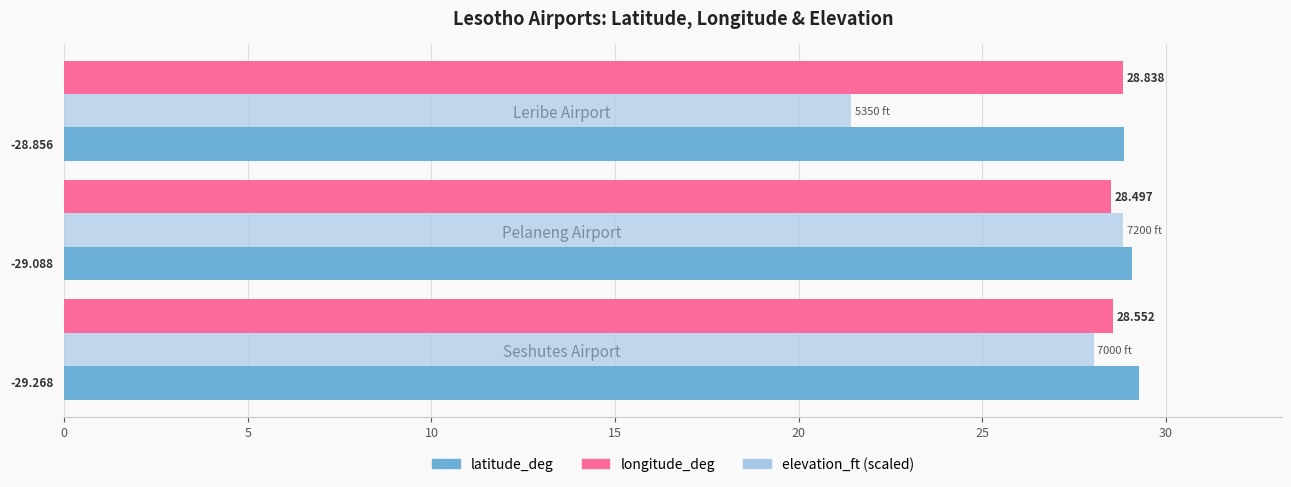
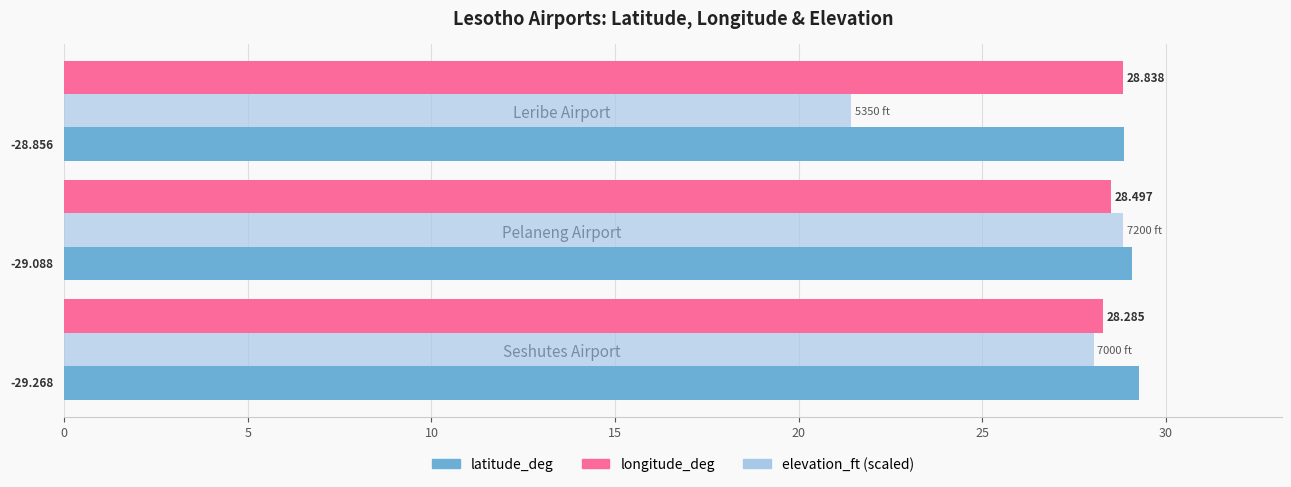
  {
    "latitude_deg": {
      "Leribe Airport": 28.9,
      "Pelaneng Airport": 29.1,
      "Seshutes Airport": 29.3
    },
    "longitude_deg": {
      "Leribe Airport": 28.838,
      "Pelaneng Airport": 28.497,
-     "Seshutes Airport": 28.552
+     "Seshutes Airport": 28.285
    }
  }
